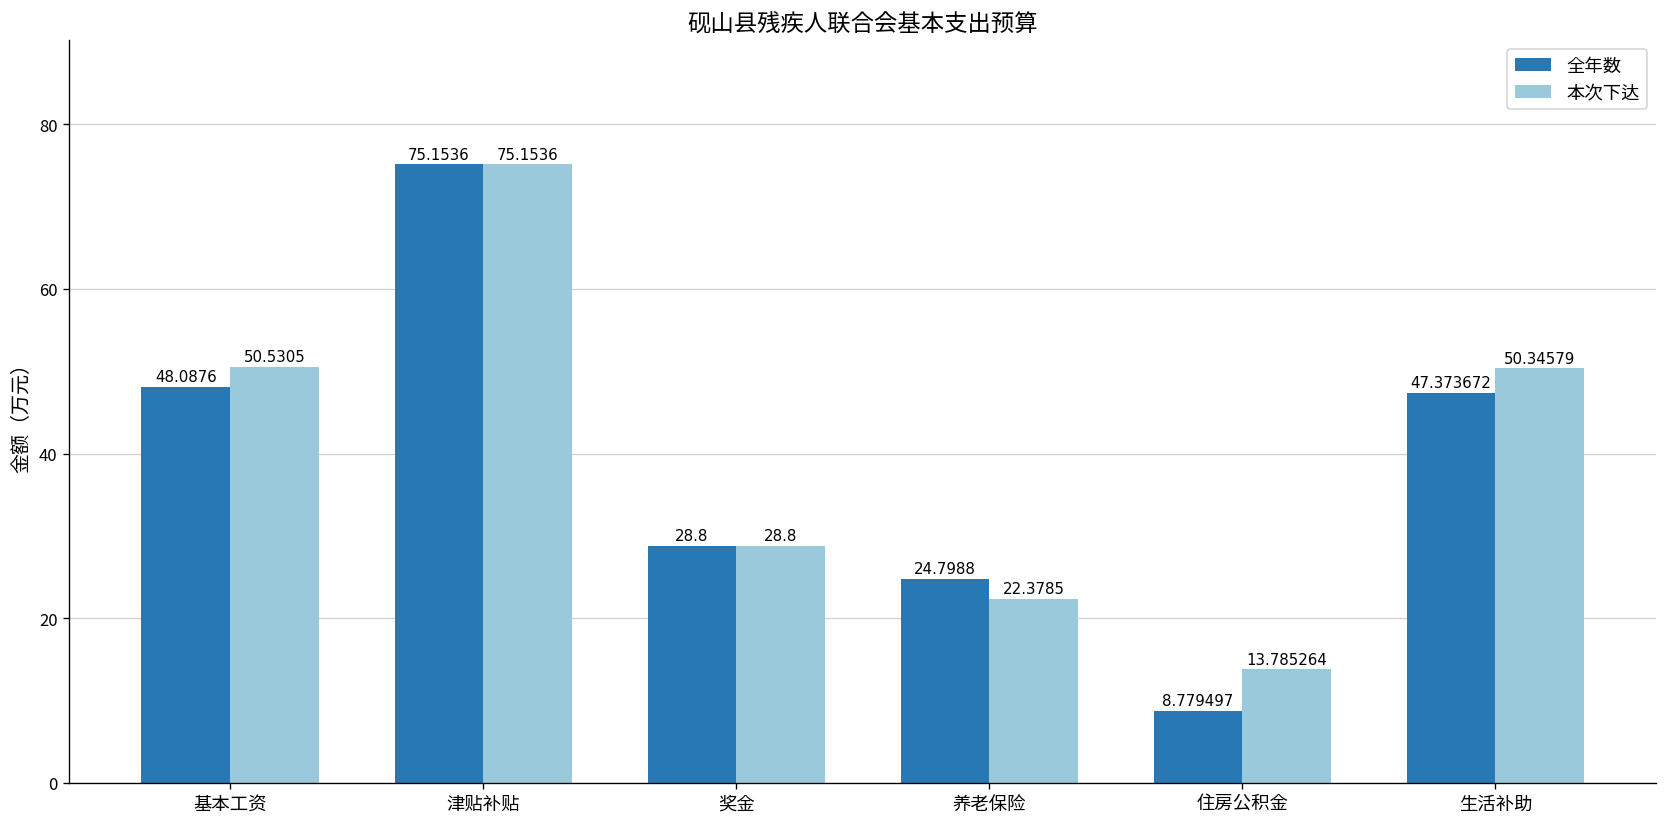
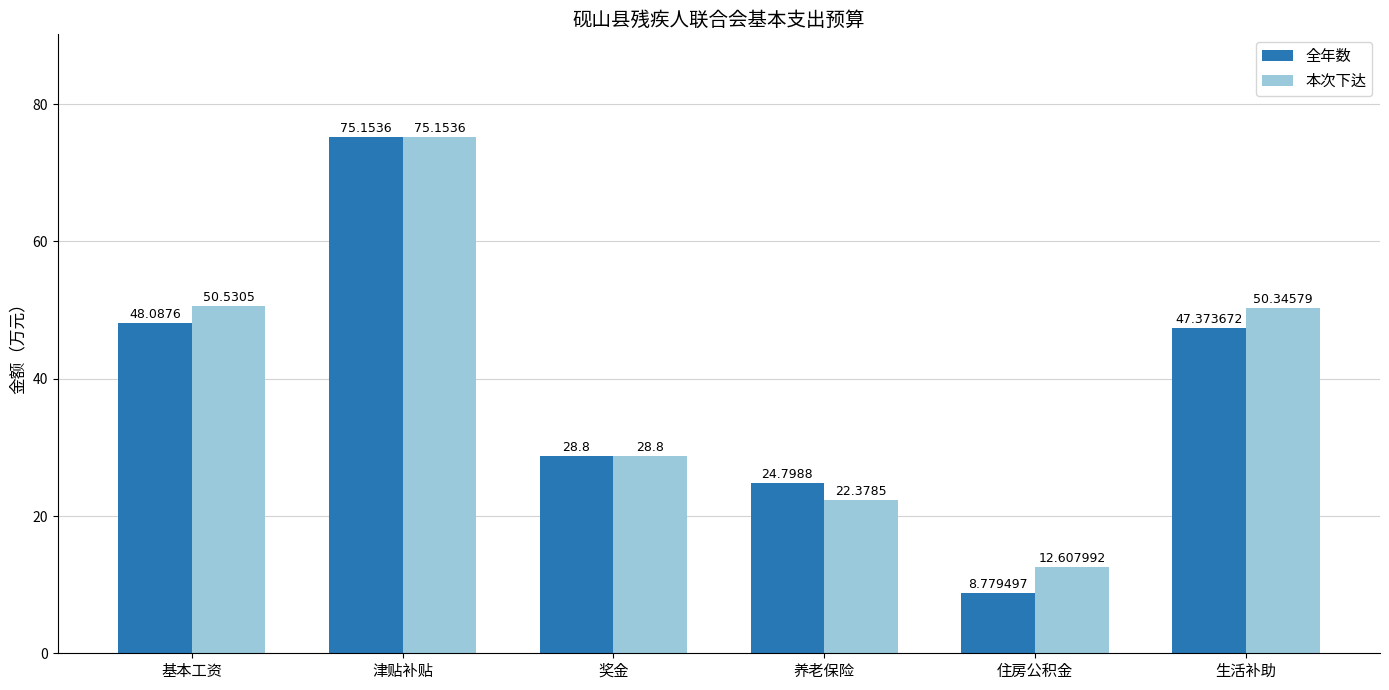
  {
    "全年数": {
      "基本工资": 48.0876,
      "津贴补贴": 75.1536,
      "奖金": 28.8,
      "养老保险": 24.7988,
      "住房公积金": 8.779497,
      "生活补助": 47.373672
    },
    "本次下达": {
      "基本工资": 50.5305,
      "津贴补贴": 75.1536,
      "奖金": 28.8,
      "养老保险": 22.3785,
-     "住房公积金": 13.785264,
+     "住房公积金": 12.607992,
      "生活补助": 50.34579
    }
  }
